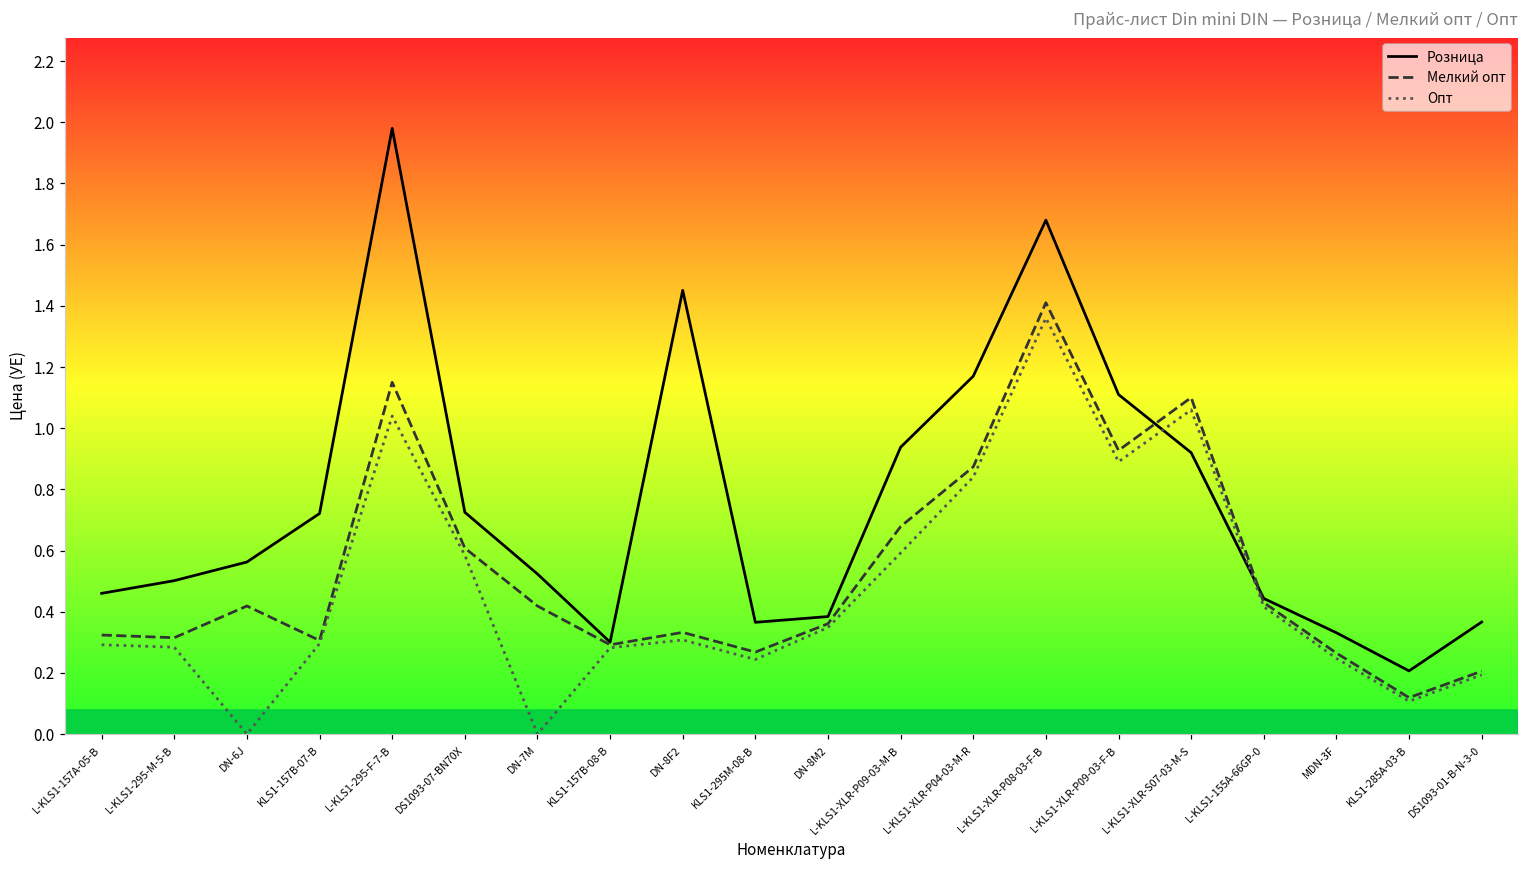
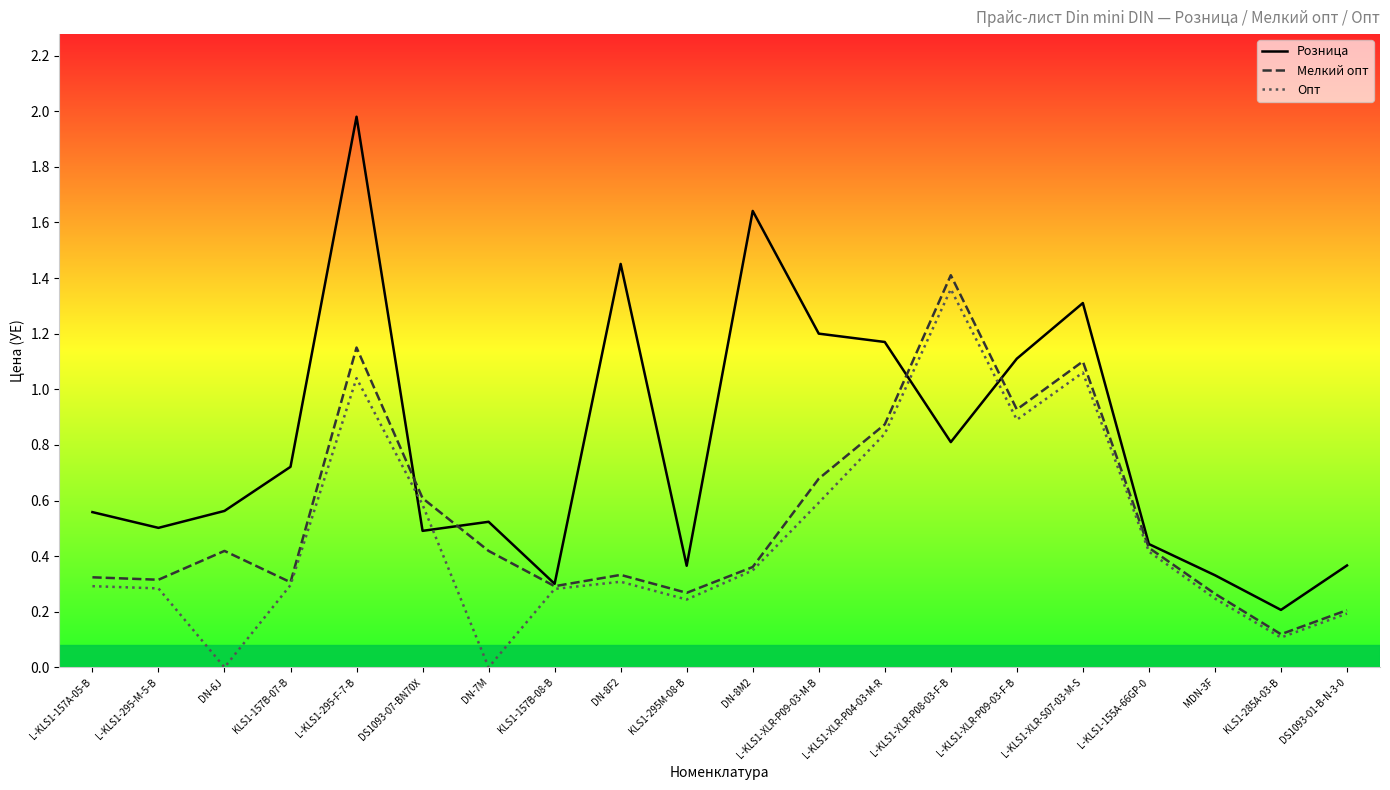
  {
    "Розница": {
-     "L-KLS1-157A-05-B": 0.46,
+     "L-KLS1-157A-05-B": 0.56,
      "L-KLS1-295-M-5-B": 0.50,
      "DN-6J": 0.56,
      "KLS1-157B-07-B": 0.72,
      "L-KLS1-295-F-7-B": 1.98,
-     "DS1093-07-BN70X": 0.73,
+     "DS1093-07-BN70X": 0.49,
      "DN-7M": 0.52,
      "DN-8F2": 1.45,
      "KLS1-295M-08-B": 0.37,
-     "DN-8M2": 0.38,
-     "L-KLS1-XLR-P09-03-M-B": 0.94,
+     "DN-8M2": 1.64,
+     "L-KLS1-XLR-P09-03-M-B": 1.20,
      "L-KLS1-XLR-P04-03-M-R": 1.17,
-     "L-KLS1-XLR-P08-03-F-B": 1.68,
+     "L-KLS1-XLR-P08-03-F-B": 0.81,
      "L-KLS1-XLR-P09-03-F-B": 1.11,
-     "L-KLS1-XLR-S07-03-M-S": 0.92,
+     "L-KLS1-XLR-S07-03-M-S": 1.31,
      "L-KLS1-155A-66GP-0": 0.44,
      "MDN-3F": 0.33,
      "KLS1-285A-03-B": 0.21,
      "DS1093-01-B-N-3-0": 0.37
    }
  }
